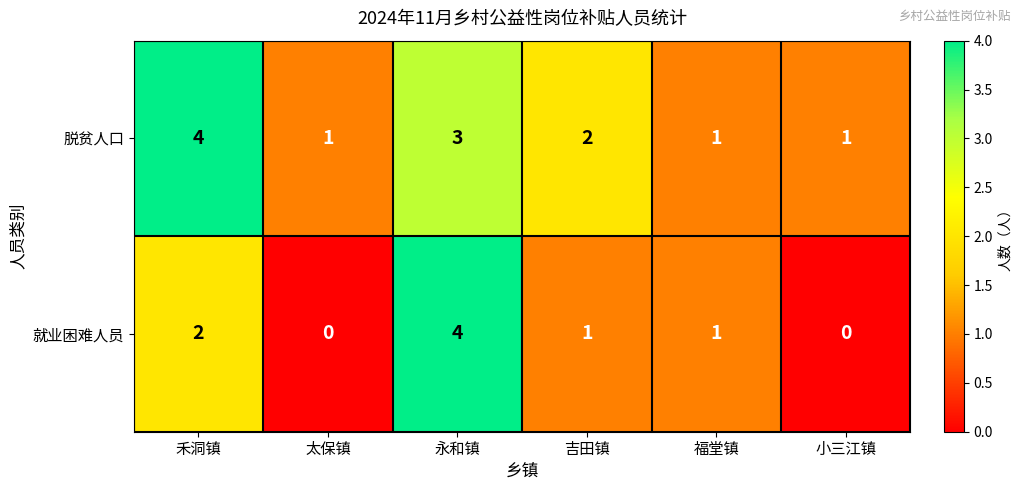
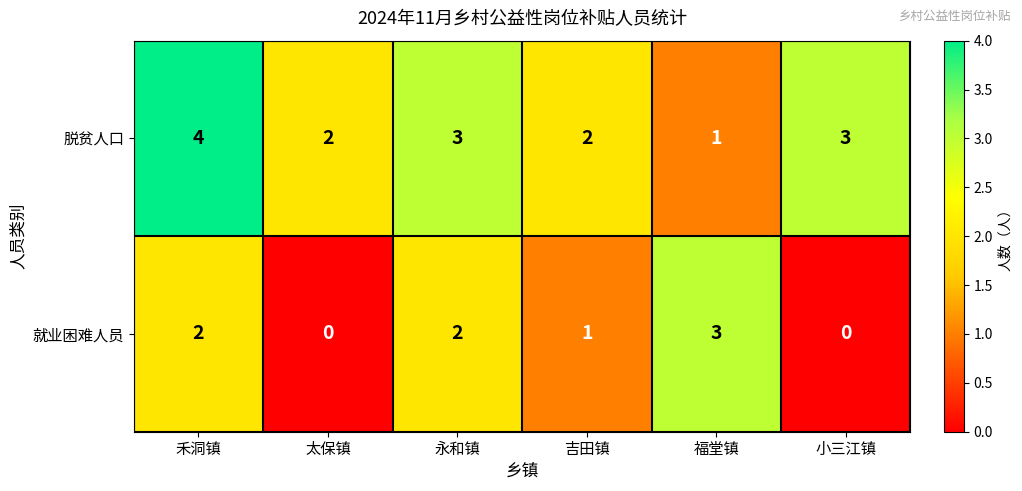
  {
    "脱贫人口": {
      "禾洞镇": 4,
-     "太保镇": 1,
+     "太保镇": 2,
      "永和镇": 3,
      "吉田镇": 2,
      "福堂镇": 1,
-     "小三江镇": 1
+     "小三江镇": 3
    },
    "就业困难人员": {
      "禾洞镇": 2,
      "太保镇": 0,
-     "永和镇": 4,
+     "永和镇": 2,
      "吉田镇": 1,
-     "福堂镇": 1,
+     "福堂镇": 3,
      "小三江镇": 0
    }
  }
